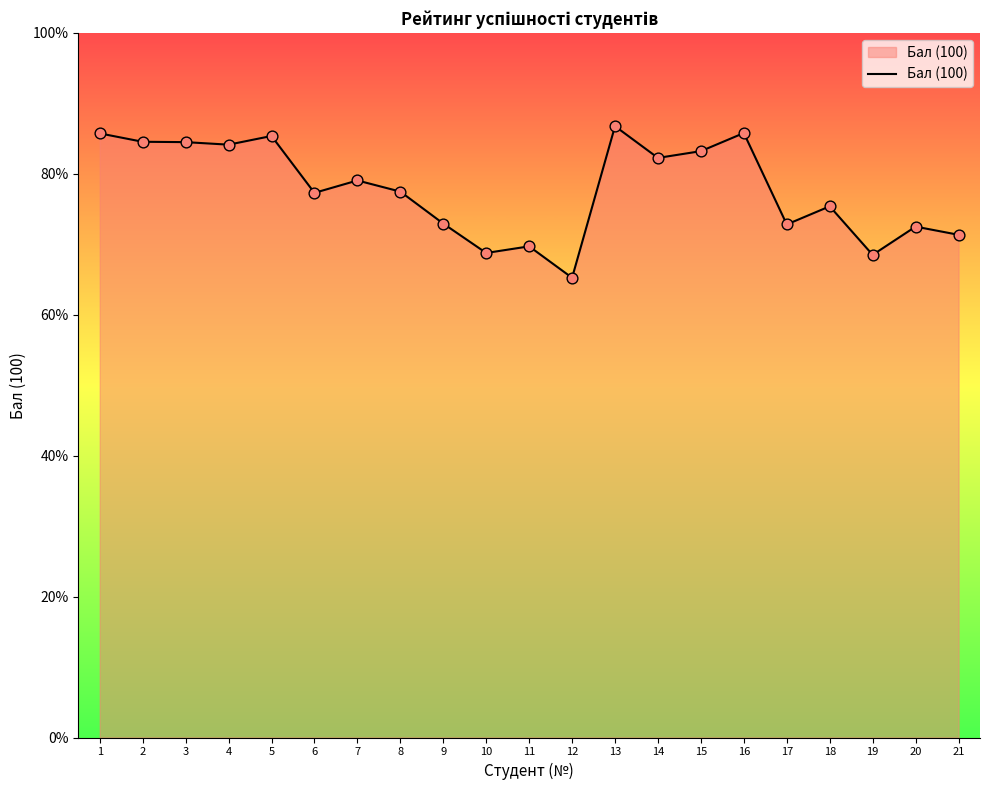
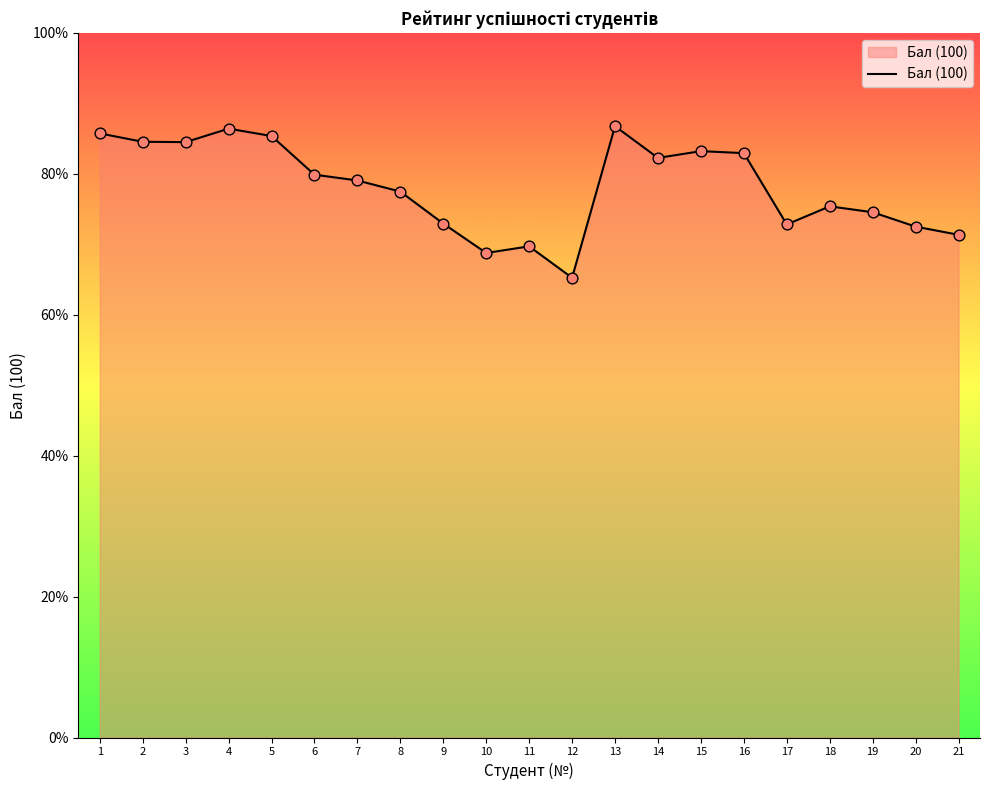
  {
    "1": "86%",
    "2": "85%",
    "3": "84%",
-   "4": "84%",
+   "4": "86%",
    "5": "85%",
-   "6": "77%",
+   "6": "80%",
    "7": "79%",
    "8": "77%",
    "9": "73%",
    "10": "69%",
    "11": "70%",
    "12": "65%",
    "13": "87%",
    "14": "82%",
    "15": "83%",
-   "16": "86%",
+   "16": "83%",
    "17": "73%",
    "18": "75%",
-   "19": "68%",
+   "19": "75%",
    "20": "73%",
    "21": "71%"
  }
